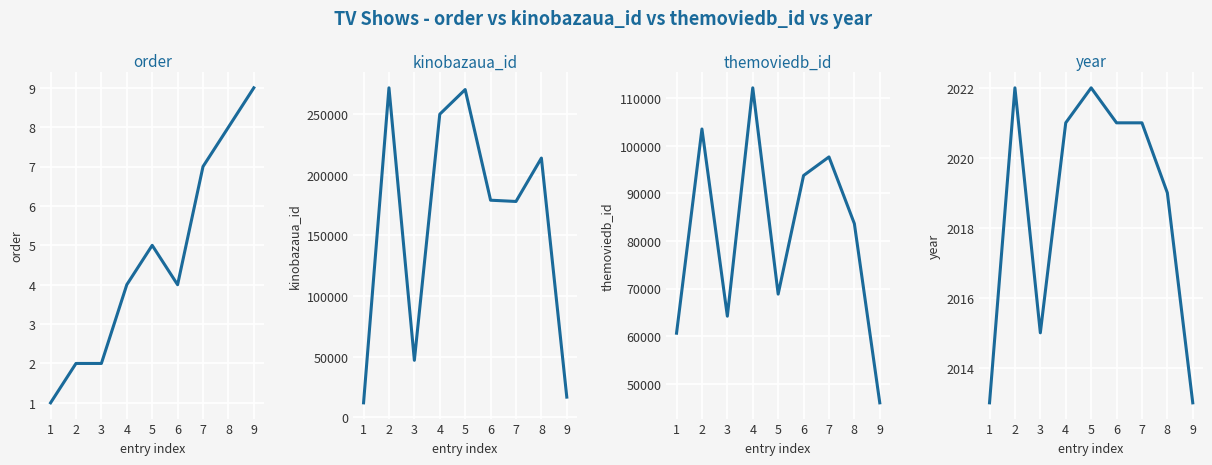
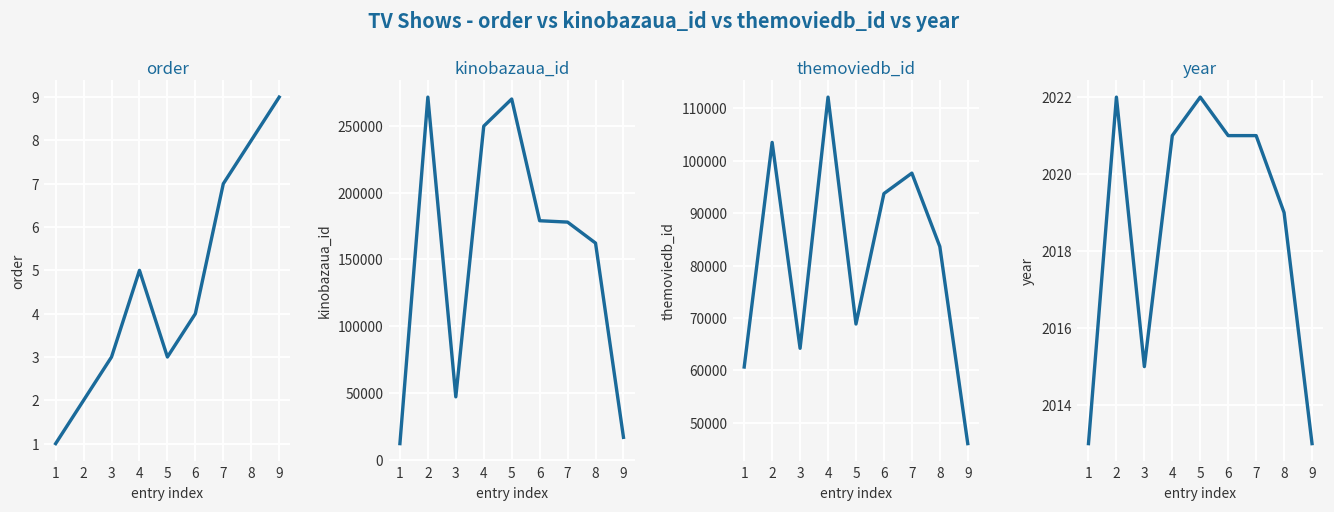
  {
    "order": {
      "1": 1,
      "2": 2,
-     "3": 2,
-     "4": 4,
-     "5": 5,
+     "3": 3,
+     "4": 5,
+     "5": 3,
      "6": 4,
      "7": 7,
      "8": 8,
      "9": 9
    },
    "kinobazaua_id": {
      "1": 12000,
      "2": 272000,
      "3": 47000,
      "4": 250000,
      "5": 270000,
      "6": 179000,
      "7": 178000,
-     "8": 214000,
+     "8": 162000,
      "9": 17000
    },
    "themoviedb_id": {
      "1": 61000,
      "2": 104000,
      "3": 64000,
      "4": 112000,
      "5": 69000,
      "6": 94000,
      "7": 98000,
      "8": 84000,
      "9": 46000
    },
    "year": {
      "1": 2013.0,
      "2": 2022.0,
      "3": 2015.0,
      "4": 2021.0,
      "5": 2022.0,
      "6": 2021.0,
      "7": 2021.0,
      "8": 2019.0,
      "9": 2013.0
    }
  }
